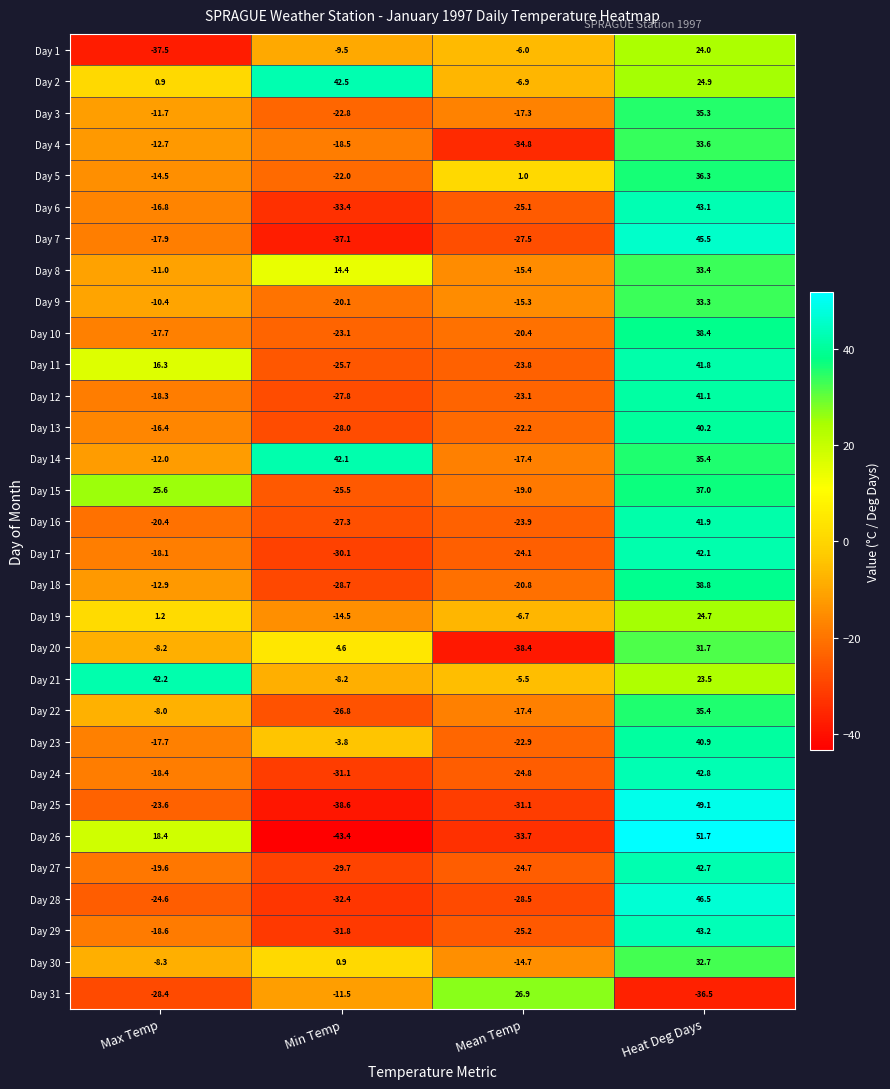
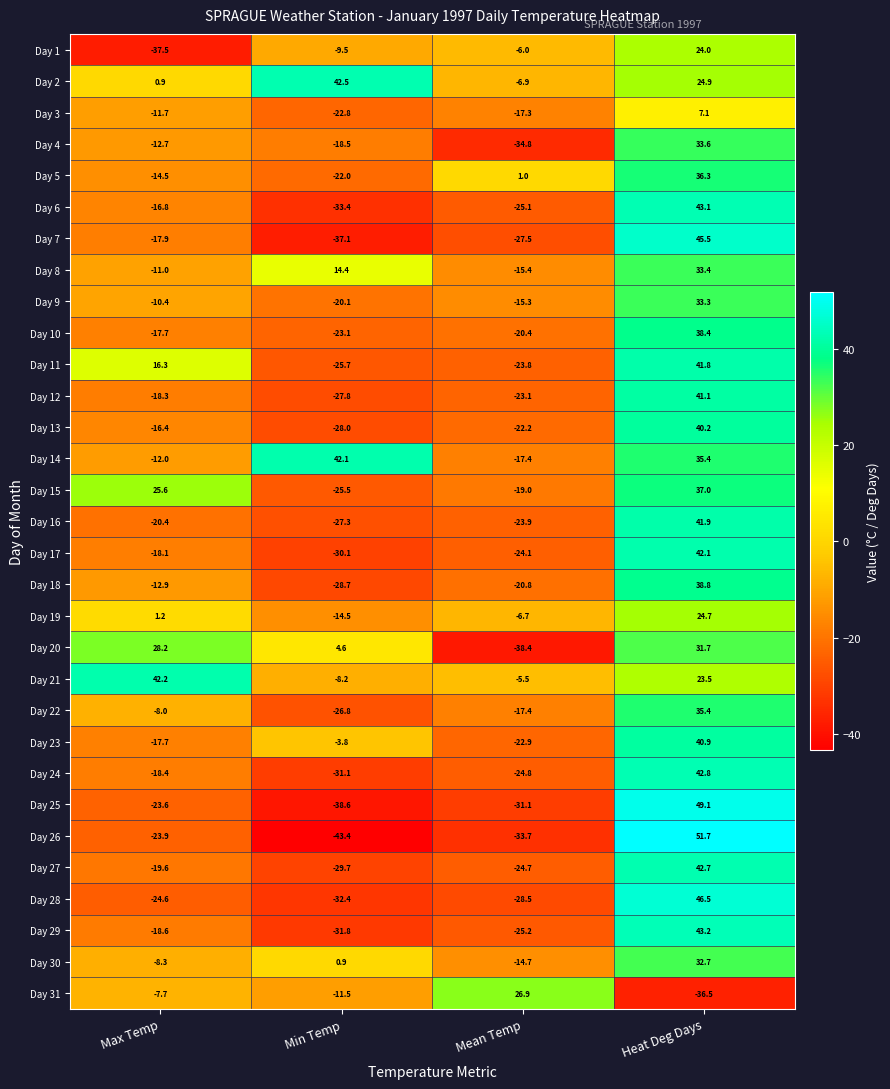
  {
    "Day 1": {
      "Max Temp": -37.5,
      "Min Temp": -9.5,
      "Mean Temp": -6.0,
      "Heat Deg Days": 24.0
    },
    "Day 2": {
      "Max Temp": 0.9,
      "Min Temp": 42.5,
      "Mean Temp": -6.9,
      "Heat Deg Days": 24.9
    },
    "Day 3": {
      "Max Temp": -11.7,
      "Min Temp": -22.8,
      "Mean Temp": -17.3,
-     "Heat Deg Days": 35.3
+     "Heat Deg Days": 7.1
    },
    "Day 4": {
      "Max Temp": -12.7,
      "Min Temp": -18.5,
      "Mean Temp": -34.8,
      "Heat Deg Days": 33.6
    },
    "Day 5": {
      "Max Temp": -14.5,
      "Min Temp": -22.0,
      "Mean Temp": 1.0,
      "Heat Deg Days": 36.3
    },
    "Day 6": {
      "Max Temp": -16.8,
      "Min Temp": -33.4,
      "Mean Temp": -25.1,
      "Heat Deg Days": 43.1
    },
    "Day 7": {
      "Max Temp": -17.9,
      "Min Temp": -37.1,
      "Mean Temp": -27.5,
      "Heat Deg Days": 45.5
    },
    "Day 8": {
      "Max Temp": -11.0,
      "Min Temp": 14.4,
      "Mean Temp": -15.4,
      "Heat Deg Days": 33.4
    },
    "Day 9": {
      "Max Temp": -10.4,
      "Min Temp": -20.1,
      "Mean Temp": -15.3,
      "Heat Deg Days": 33.3
    },
    "Day 10": {
      "Max Temp": -17.7,
      "Min Temp": -23.1,
      "Mean Temp": -20.4,
      "Heat Deg Days": 38.4
    },
    "Day 11": {
      "Max Temp": 16.3,
      "Min Temp": -25.7,
      "Mean Temp": -23.8,
      "Heat Deg Days": 41.8
    },
    "Day 12": {
      "Max Temp": -18.3,
      "Min Temp": -27.8,
      "Mean Temp": -23.1,
      "Heat Deg Days": 41.1
    },
    "Day 13": {
      "Max Temp": -16.4,
      "Min Temp": -28.0,
      "Mean Temp": -22.2,
      "Heat Deg Days": 40.2
    },
    "Day 14": {
      "Max Temp": -12.0,
      "Min Temp": 42.1,
      "Mean Temp": -17.4,
      "Heat Deg Days": 35.4
    },
    "Day 15": {
      "Max Temp": 25.6,
      "Min Temp": -25.5,
      "Mean Temp": -19.0,
      "Heat Deg Days": 37.0
    },
    "Day 16": {
      "Max Temp": -20.4,
      "Min Temp": -27.3,
      "Mean Temp": -23.9,
      "Heat Deg Days": 41.9
    },
    "Day 17": {
      "Max Temp": -18.1,
      "Min Temp": -30.1,
      "Mean Temp": -24.1,
      "Heat Deg Days": 42.1
    },
    "Day 18": {
      "Max Temp": -12.9,
      "Min Temp": -28.7,
      "Mean Temp": -20.8,
      "Heat Deg Days": 38.8
    },
    "Day 19": {
      "Max Temp": 1.2,
      "Min Temp": -14.5,
      "Mean Temp": -6.7,
      "Heat Deg Days": 24.7
    },
    "Day 20": {
-     "Max Temp": -8.2,
+     "Max Temp": 28.2,
      "Min Temp": 4.6,
      "Mean Temp": -38.4,
      "Heat Deg Days": 31.7
    },
    "Day 21": {
      "Max Temp": 42.2,
      "Min Temp": -8.2,
      "Mean Temp": -5.5,
      "Heat Deg Days": 23.5
    },
    "Day 22": {
      "Max Temp": -8.0,
      "Min Temp": -26.8,
      "Mean Temp": -17.4,
      "Heat Deg Days": 35.4
    },
    "Day 23": {
      "Max Temp": -17.7,
      "Min Temp": -3.8,
      "Mean Temp": -22.9,
      "Heat Deg Days": 40.9
    },
    "Day 24": {
      "Max Temp": -18.4,
      "Min Temp": -31.1,
      "Mean Temp": -24.8,
      "Heat Deg Days": 42.8
    },
    "Day 25": {
      "Max Temp": -23.6,
      "Min Temp": -38.6,
      "Mean Temp": -31.1,
      "Heat Deg Days": 49.1
    },
    "Day 26": {
-     "Max Temp": 18.4,
+     "Max Temp": -23.9,
      "Min Temp": -43.4,
      "Mean Temp": -33.7,
      "Heat Deg Days": 51.7
    },
    "Day 27": {
      "Max Temp": -19.6,
      "Min Temp": -29.7,
      "Mean Temp": -24.7,
      "Heat Deg Days": 42.7
    },
    "Day 28": {
      "Max Temp": -24.6,
      "Min Temp": -32.4,
      "Mean Temp": -28.5,
      "Heat Deg Days": 46.5
    },
    "Day 29": {
      "Max Temp": -18.6,
      "Min Temp": -31.8,
      "Mean Temp": -25.2,
      "Heat Deg Days": 43.2
    },
    "Day 30": {
      "Max Temp": -8.3,
      "Min Temp": 0.9,
      "Mean Temp": -14.7,
      "Heat Deg Days": 32.7
    },
    "Day 31": {
-     "Max Temp": -28.4,
+     "Max Temp": -7.7,
      "Min Temp": -11.5,
      "Mean Temp": 26.9,
      "Heat Deg Days": -36.5
    }
  }
